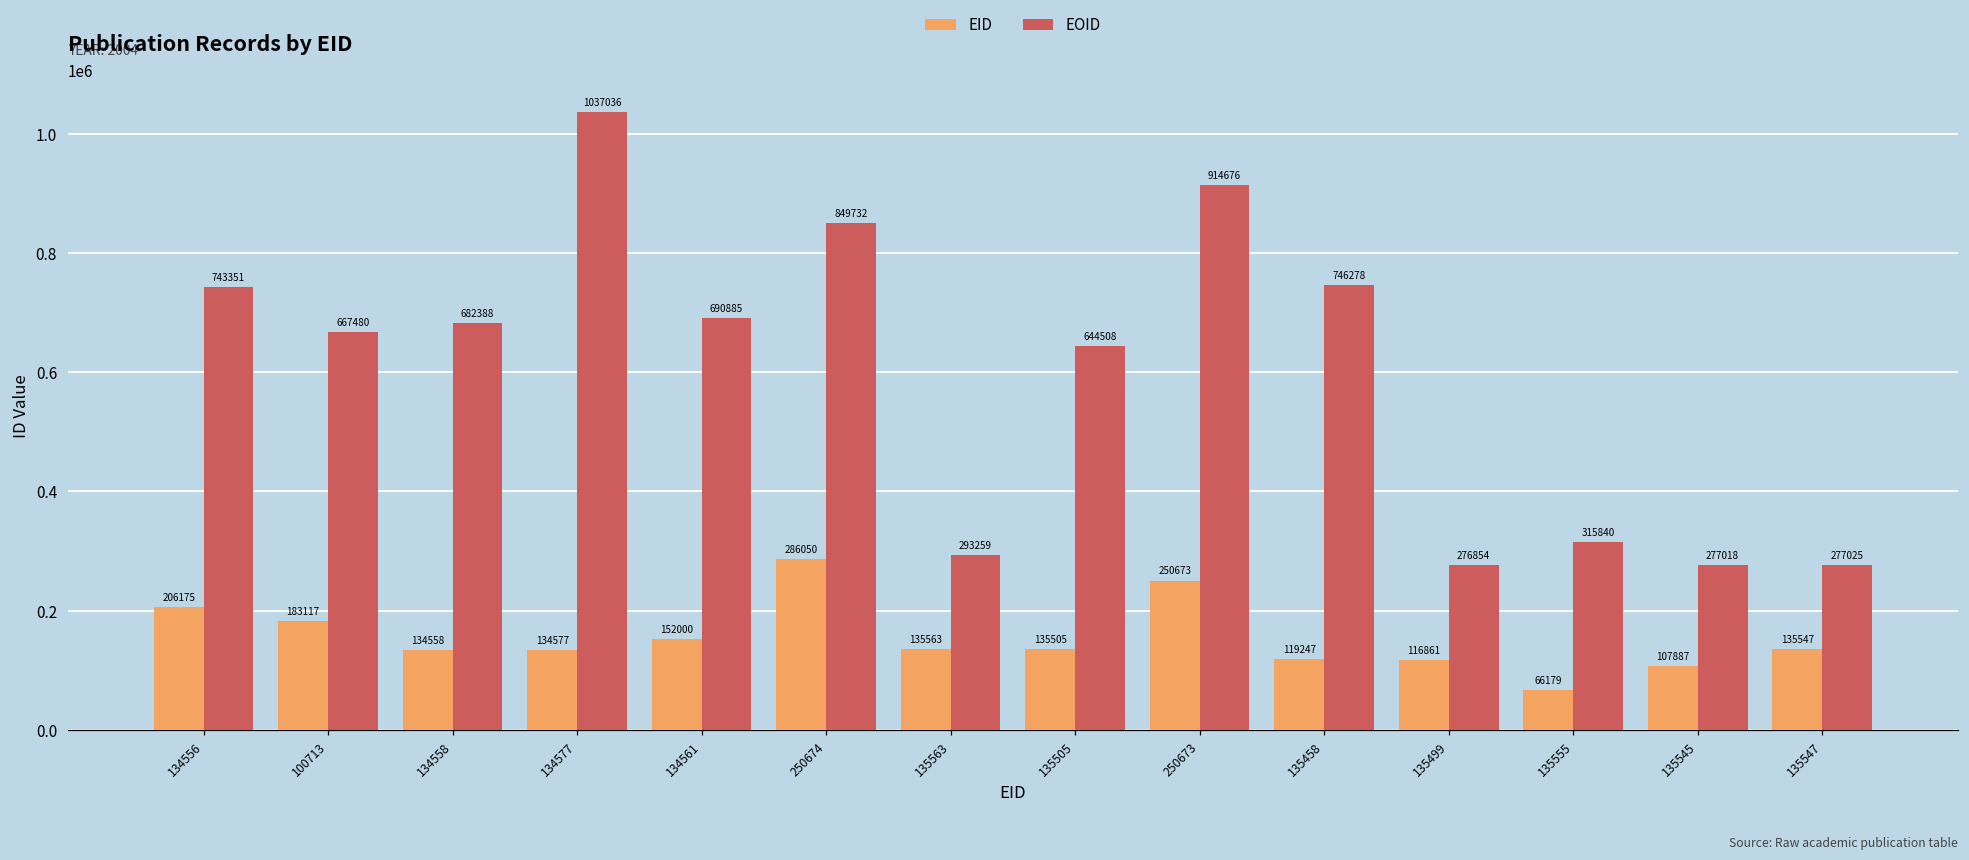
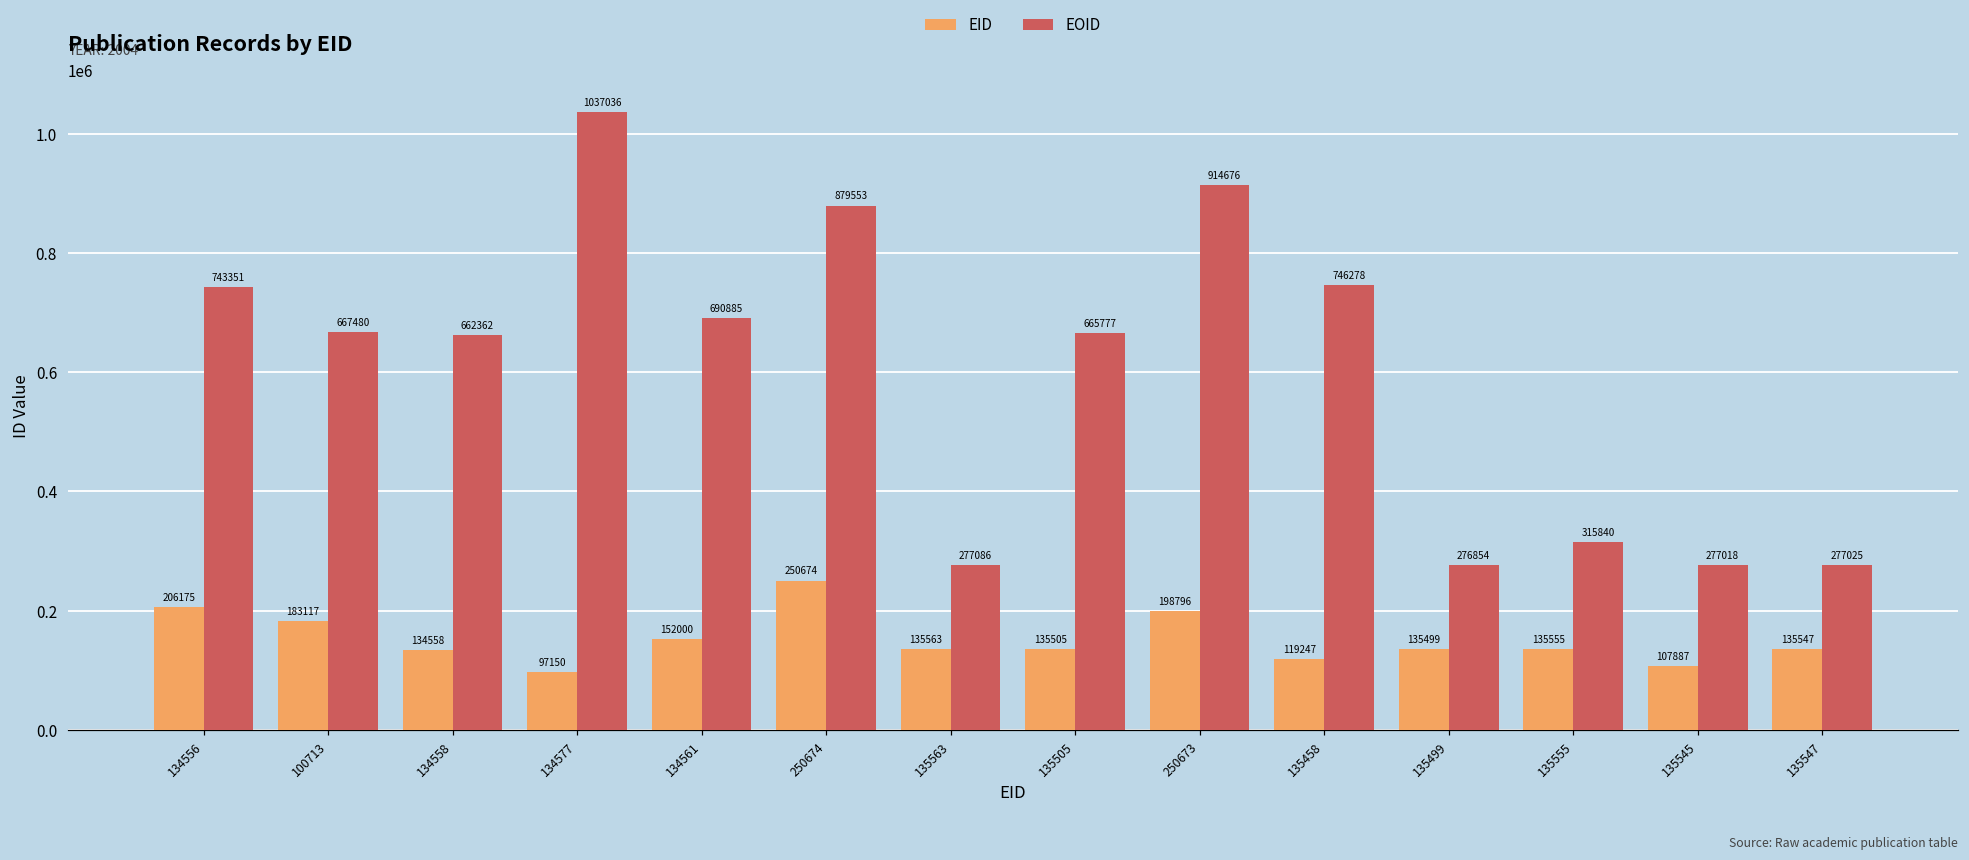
  {
    "EID": {
      "134556": 206175,
      "100713": 183117,
      "134558": 134558,
-     "134577": 134577,
+     "134577": 97150,
      "134561": 152000,
-     "250674": 286050,
+     "250674": 250674,
      "135563": 135563,
      "135505": 135505,
-     "250673": 250673,
+     "250673": 198796,
      "135458": 119247,
-     "135499": 116861,
-     "135555": 66179,
+     "135499": 135499,
+     "135555": 135555,
      "135545": 107887,
      "135547": 135547
    },
    "EOID": {
      "134556": 743351,
      "100713": 667480,
-     "134558": 682388,
+     "134558": 662362,
      "134577": 1037036,
      "134561": 690885,
-     "250674": 849732,
-     "135563": 293259,
-     "135505": 644508,
+     "250674": 879553,
+     "135563": 277086,
+     "135505": 665777,
      "250673": 914676,
      "135458": 746278,
      "135499": 276854,
      "135555": 315840,
      "135545": 277018,
      "135547": 277025
    }
  }
